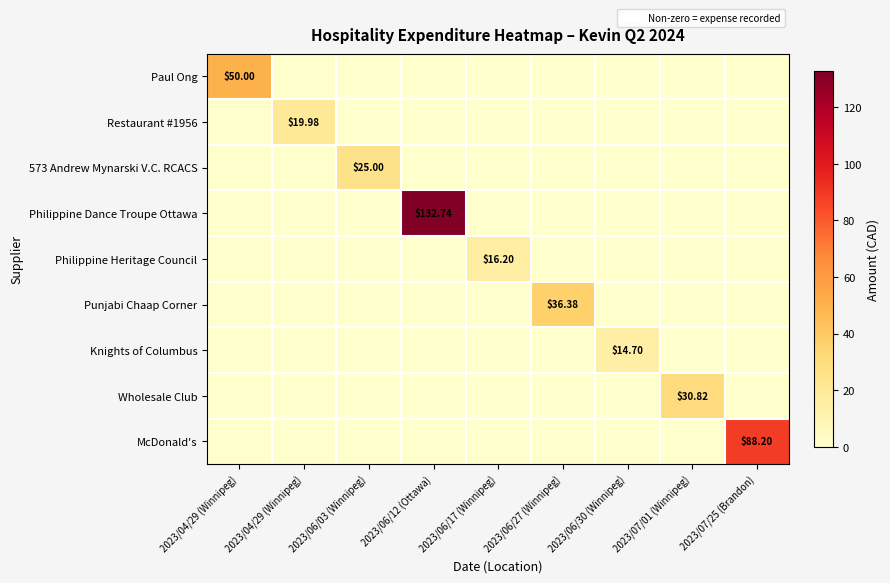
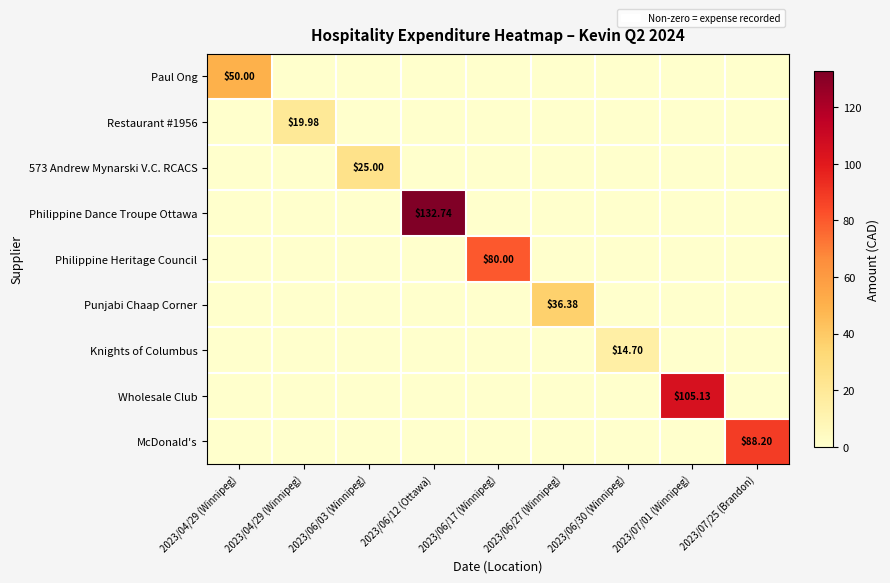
  {
    "573 Andrew Mynarski V.C. RCACS": {
      "2023/06/03 (Winnipeg)": "$25.00"
    },
    "Philippine Dance Troupe Ottawa": {
      "2023/06/12 (Ottawa)": "$132.74"
    },
    "Philippine Heritage Council": {
-     "2023/06/17 (Winnipeg)": "$16.20"
+     "2023/06/17 (Winnipeg)": "$80.00"
    },
    "Punjabi Chaap Corner": {
      "2023/06/27 (Winnipeg)": "$36.38"
    },
    "Knights of Columbus": {
      "2023/06/30 (Winnipeg)": "$14.70"
    },
    "Wholesale Club": {
-     "2023/07/01 (Winnipeg)": "$30.82"
+     "2023/07/01 (Winnipeg)": "$105.13"
    },
    "McDonald's": {
      "2023/07/25 (Brandon)": "$88.20"
    }
  }
